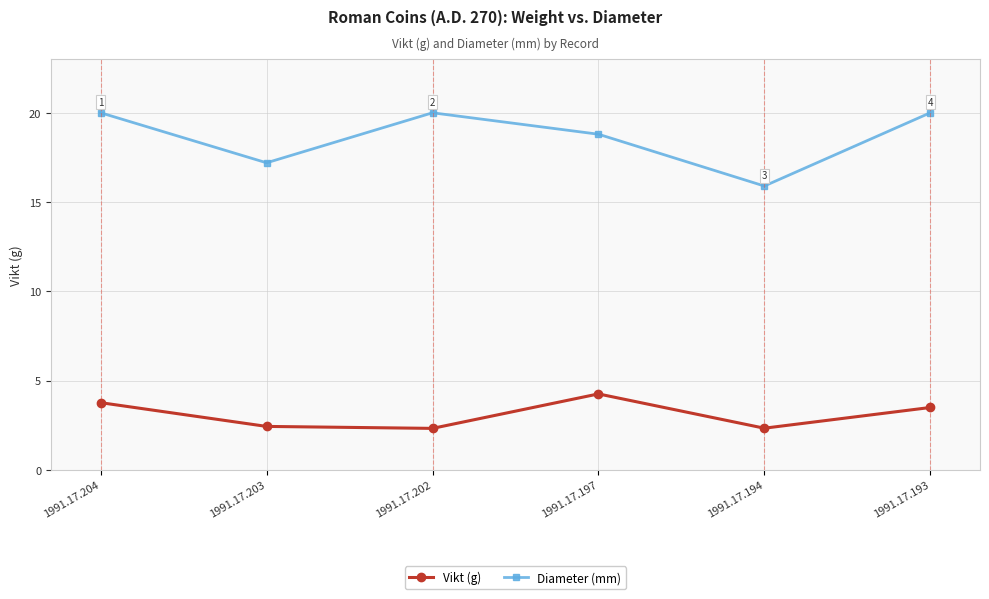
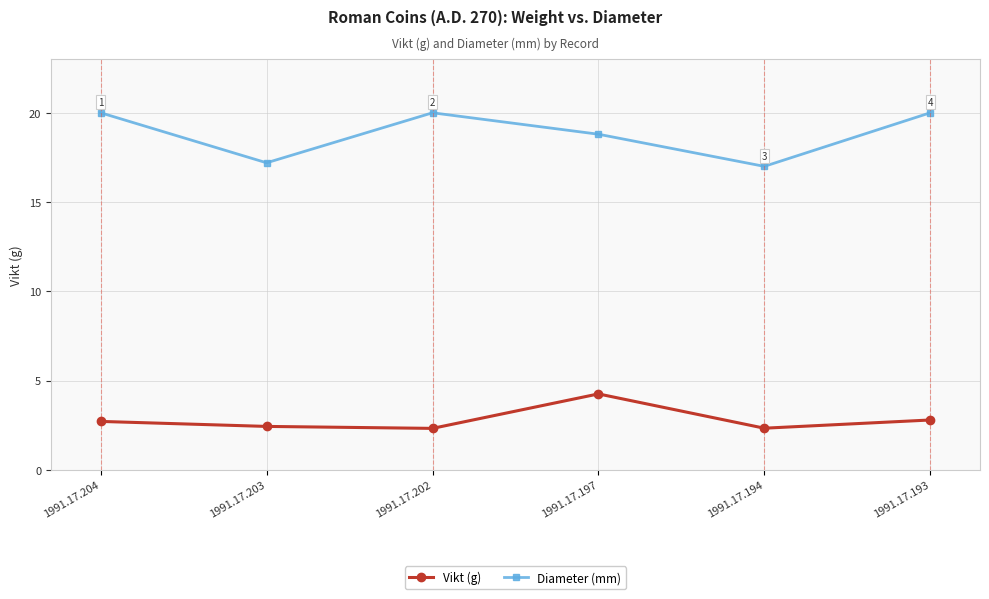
  {
    "Vikt (g)": {
-     "1991.17.204": 3.8,
+     "1991.17.204": 2.7,
      "1991.17.203": 2.4,
      "1991.17.202": 2.3,
      "1991.17.197": 4.3,
      "1991.17.194": 2.3,
-     "1991.17.193": 3.5
+     "1991.17.193": 2.8
    },
    "Diameter (mm)": {
      "1991.17.203": 17.2,
      "1991.17.197": 18.8,
-     "1991.17.194": 15.9
+     "1991.17.194": 17.0
    }
  }
